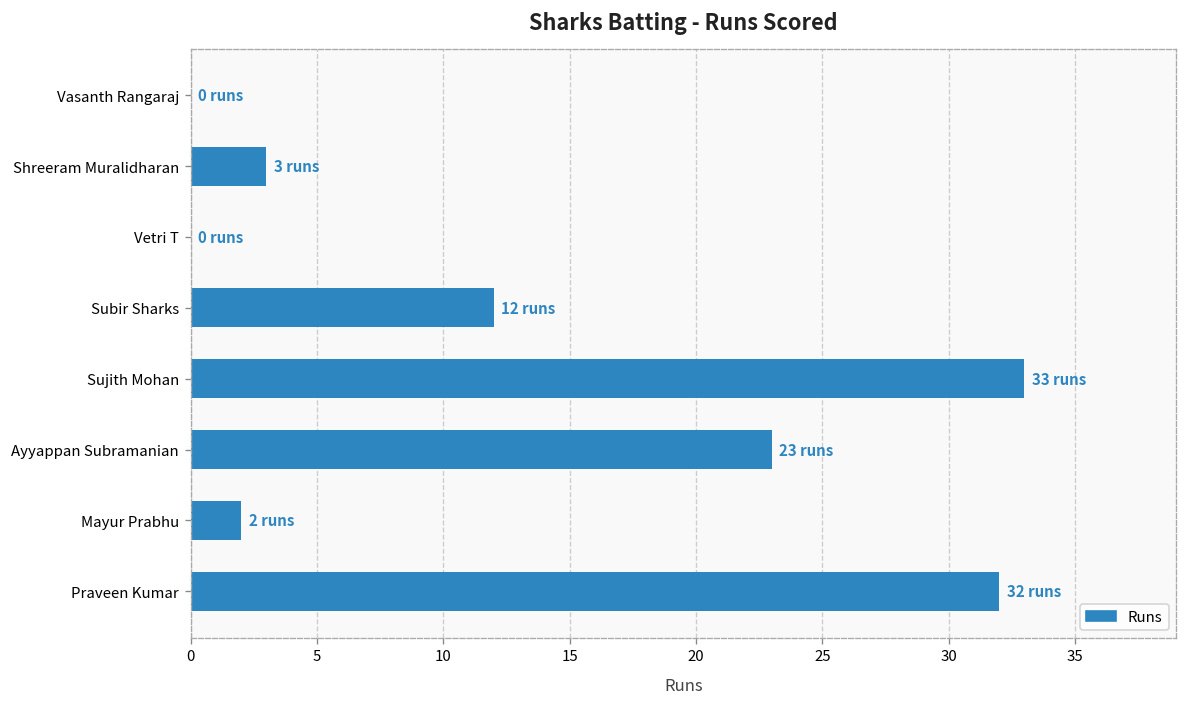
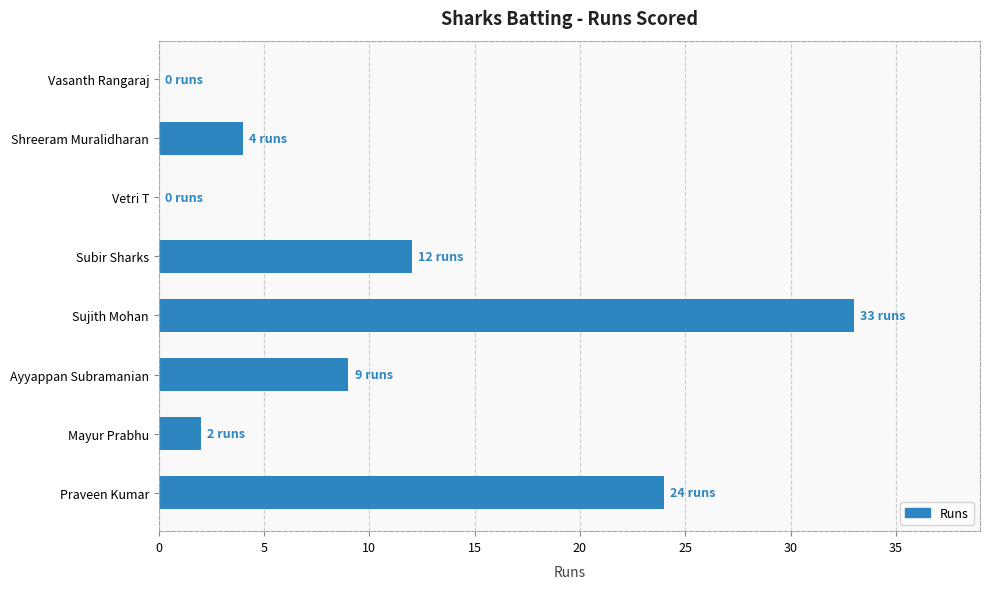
  {
    "Vasanth Rangaraj": 0,
-   "Shreeram Muralidharan": 3,
+   "Shreeram Muralidharan": 4,
    "Vetri T": 0,
    "Subir Sharks": 12,
    "Sujith Mohan": 33,
-   "Ayyappan Subramanian": 23,
+   "Ayyappan Subramanian": 9,
    "Mayur Prabhu": 2,
-   "Praveen Kumar": 32
+   "Praveen Kumar": 24
  }
